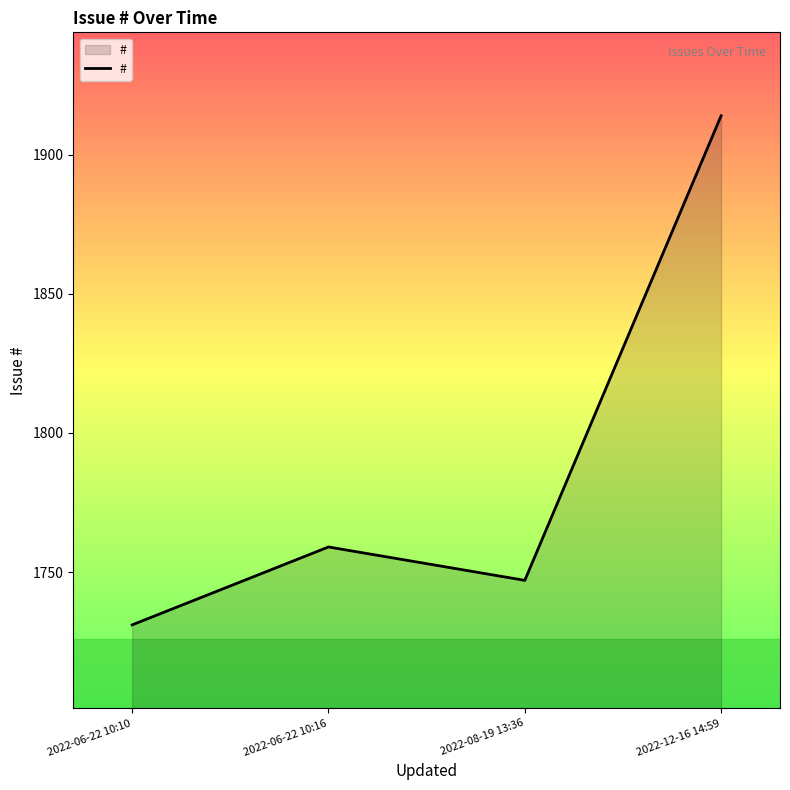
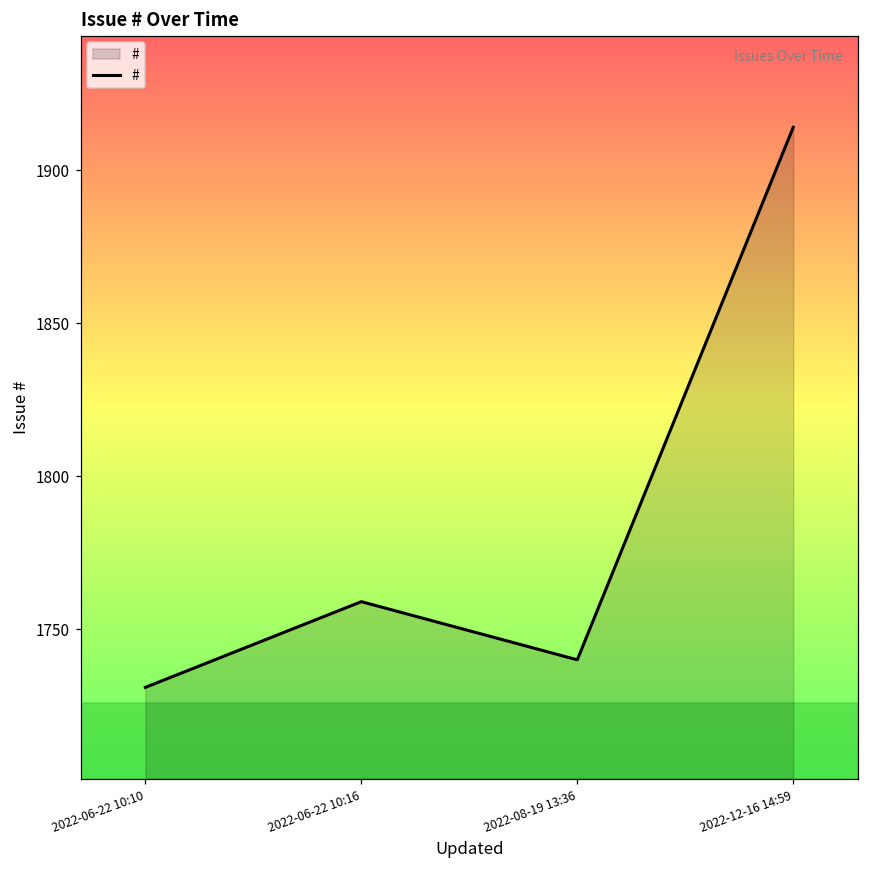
  {
    "2022-06-22 10:10": 1731,
    "2022-06-22 10:16": 1759,
-   "2022-08-19 13:36": 1747,
+   "2022-08-19 13:36": 1740,
    "2022-12-16 14:59": 1914
  }
